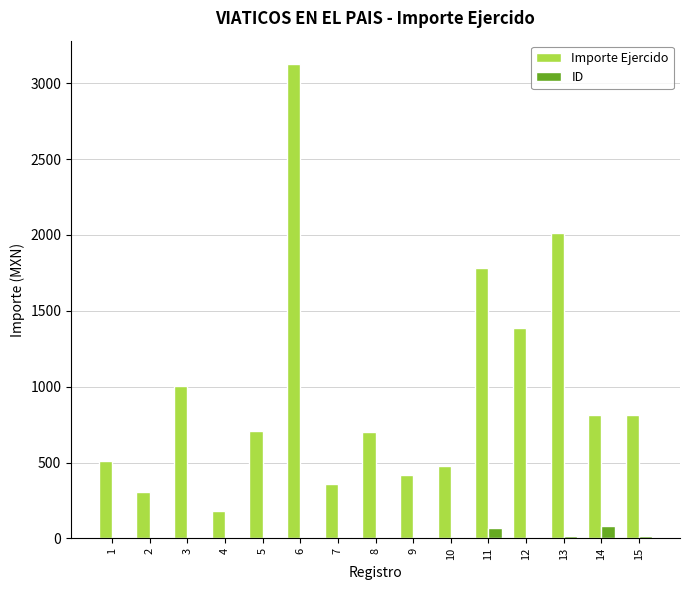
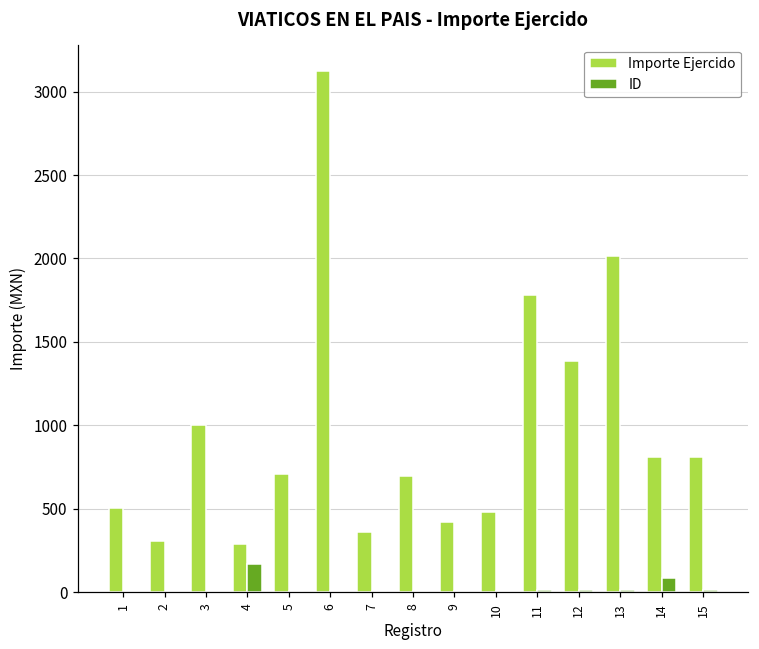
  {
    "Importe Ejercido": {
      "1": 510,
      "2": 310,
      "3": 1010,
-     "4": 180,
+     "4": 290,
      "5": 710,
      "6": 3130,
      "7": 360,
      "8": 700,
      "9": 420,
      "10": 480,
      "11": 1780,
      "12": 1390,
      "13": 2020,
      "14": 810,
      "15": 810
    },
    "ID": {
-     "4": 0,
-     "11": 70,
+     "4": 170,
+     "11": 10,
      "14": 80
    }
  }
